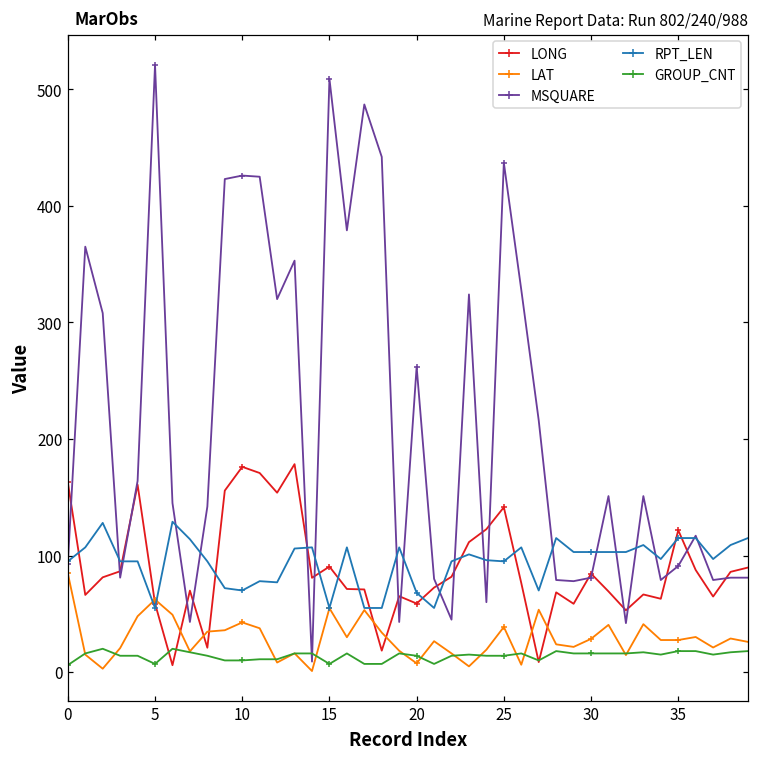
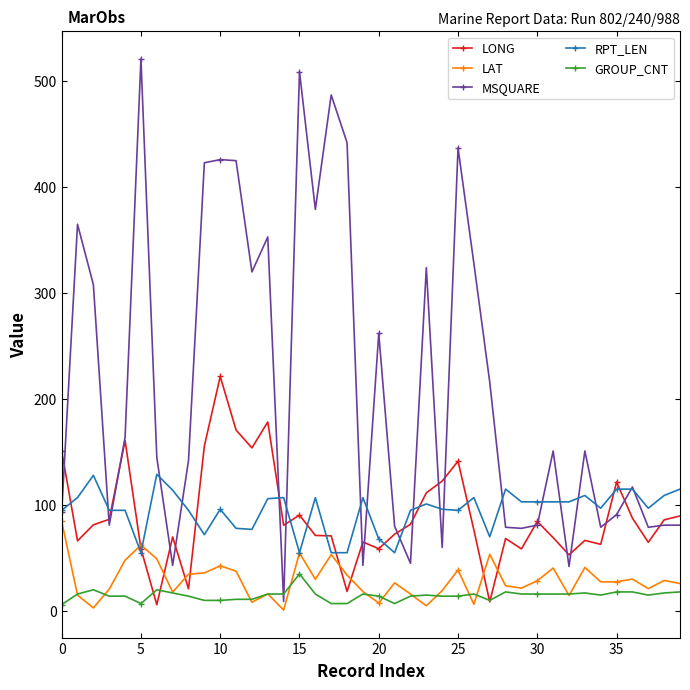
  {
    "LONG": {
-     "0": 163,
+     "0": 151,
      "5": 59,
-     "10": 176,
+     "10": 221,
      "15": 91,
      "20": 59,
      "25": 141,
      "30": 85,
      "35": 122
    },
    "LAT": {
      "0": 85,
      "5": 62,
      "10": 43,
      "20": 8,
      "25": 39,
      "30": 29,
      "35": 28
    },
    "MSQUARE": {
      "5": 521,
      "10": 426,
      "15": 509,
      "20": 262,
      "25": 437,
      "30": 81,
      "35": 91
    },
    "RPT_LEN": {
      "5": 55,
-     "10": 70,
+     "10": 96,
      "20": 68,
      "25": 95,
      "30": 103,
      "35": 115
    },
    "GROUP_CNT": {
      "0": 6,
      "5": 7,
      "10": 10,
-     "15": 7,
+     "15": 35,
      "20": 14,
      "25": 14,
      "30": 16,
      "35": 18
    }
  }
